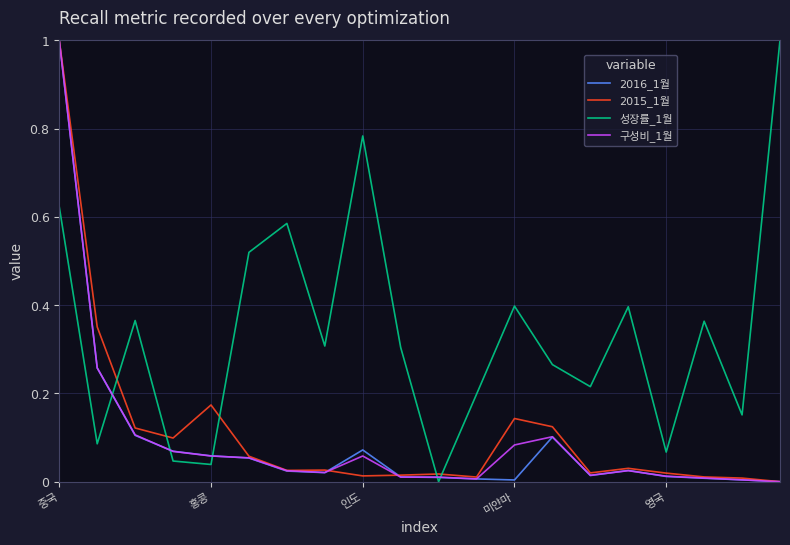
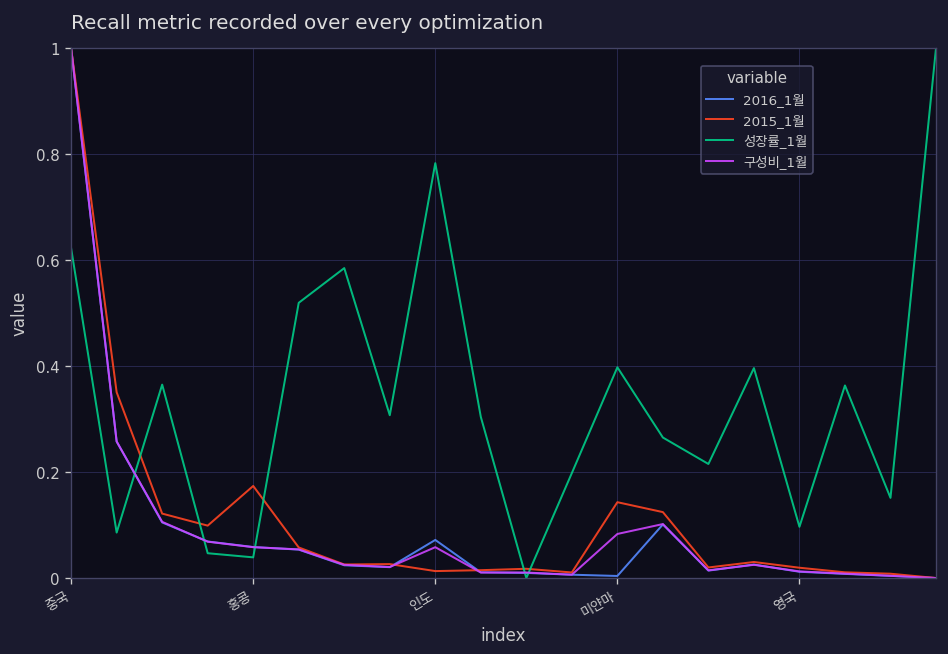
  {
    "2016_1월": {
      "인도": 0.07,
      "미얀마": 0.00
    },
    "2015_1월": {
      "홍콩": 0.17,
      "인도": 0.01,
      "미얀마": 0.14,
      "영국": 0.02
    },
    "성장률_1월": {
      "중국": 0.62,
      "홍콩": 0.04,
      "인도": 0.78,
      "미얀마": 0.40,
-     "영국": 0.07
+     "영국": 0.10
    },
    "구성비_1월": {
      "인도": 0.06,
      "미얀마": 0.08
    }
  }
